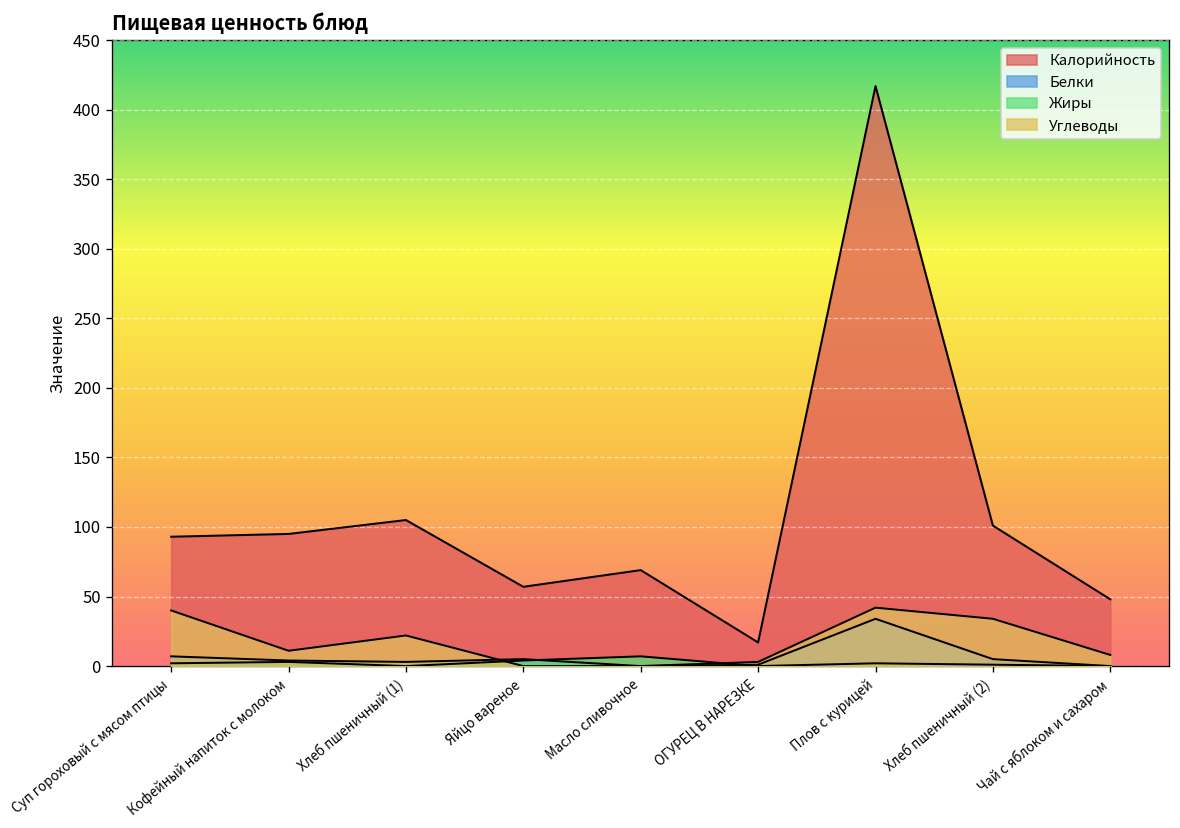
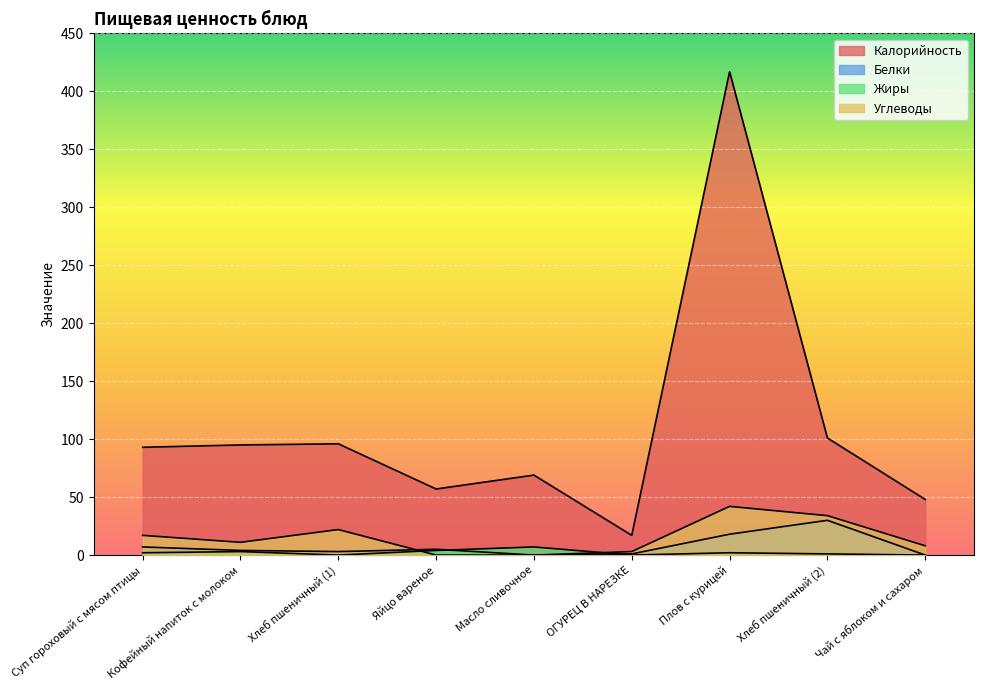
  {
    "Калорийность": {
      "Суп гороховый с мясом птицы": 93,
      "Кофейный напиток с молоком": 95,
-     "Хлеб пшеничный (1)": 105,
+     "Хлеб пшеничный (1)": 96,
      "Яйцо вареное": 57,
      "Масло сливочное": 69,
      "ОГУРЕЦ В НАРЕЗКЕ": 17,
      "Плов с курицей": 417,
      "Хлеб пшеничный (2)": 101,
      "Чай с яблоком и сахаром": 48
    },
    "Белки": {
      "Суп гороховый с мясом птицы": 7,
      "Хлеб пшеничный (1)": 3,
-     "Плов с курицей": 34,
-     "Хлеб пшеничный (2)": 5
+     "Плов с курицей": 18,
+     "Хлеб пшеничный (2)": 30
    },
    "Жиры": {
      "Суп гороховый с мясом птицы": 2,
      "Хлеб пшеничный (1)": 0,
      "Масло сливочное": 7,
      "Плов с курицей": 2,
      "Хлеб пшеничный (2)": 1
    },
    "Углеводы": {
-     "Суп гороховый с мясом птицы": 40,
+     "Суп гороховый с мясом птицы": 17,
      "Кофейный напиток с молоком": 11,
      "Хлеб пшеничный (1)": 22,
      "Яйцо вареное": 0,
      "Плов с курицей": 42,
      "Хлеб пшеничный (2)": 34,
      "Чай с яблоком и сахаром": 8
    }
  }
